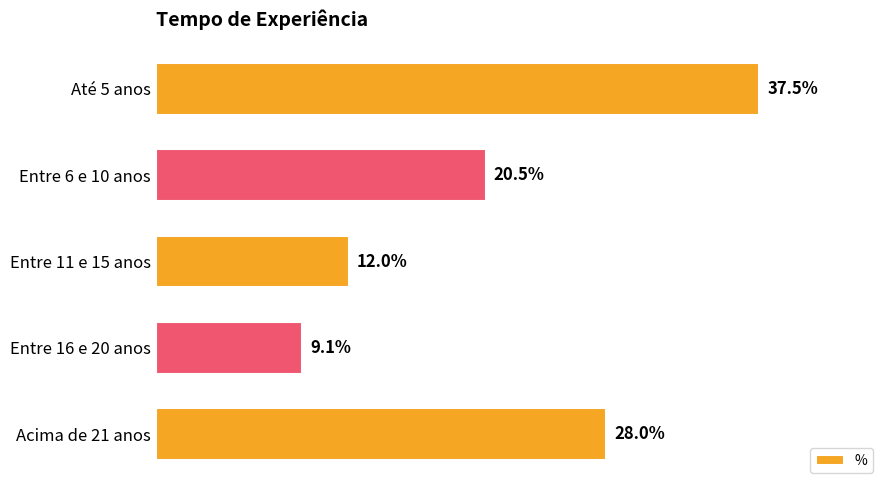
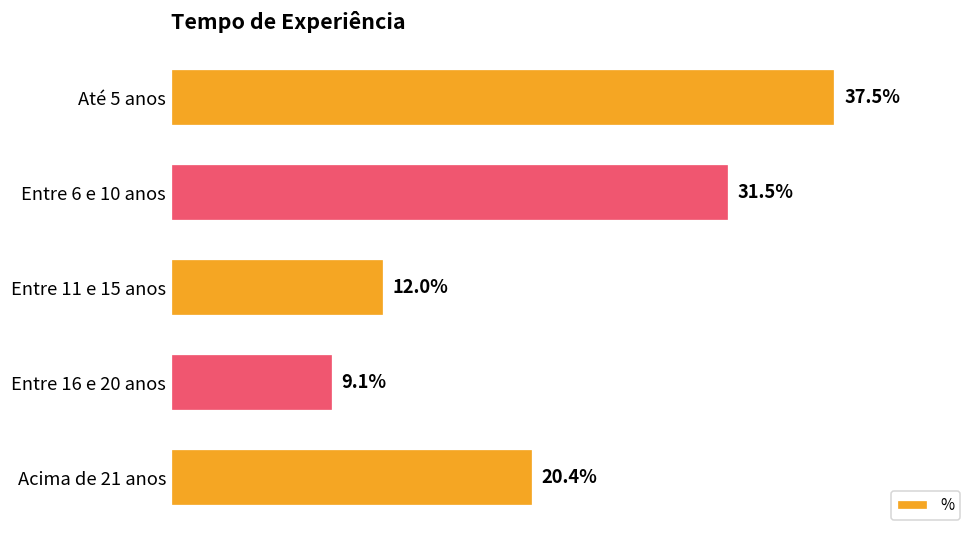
  {
    "Até 5 anos": "37.5%",
-   "Entre 6 e 10 anos": "20.5%",
+   "Entre 6 e 10 anos": "31.5%",
    "Entre 11 e 15 anos": "12.0%",
    "Entre 16 e 20 anos": "9.1%",
-   "Acima de 21 anos": "28.0%"
+   "Acima de 21 anos": "20.4%"
  }
